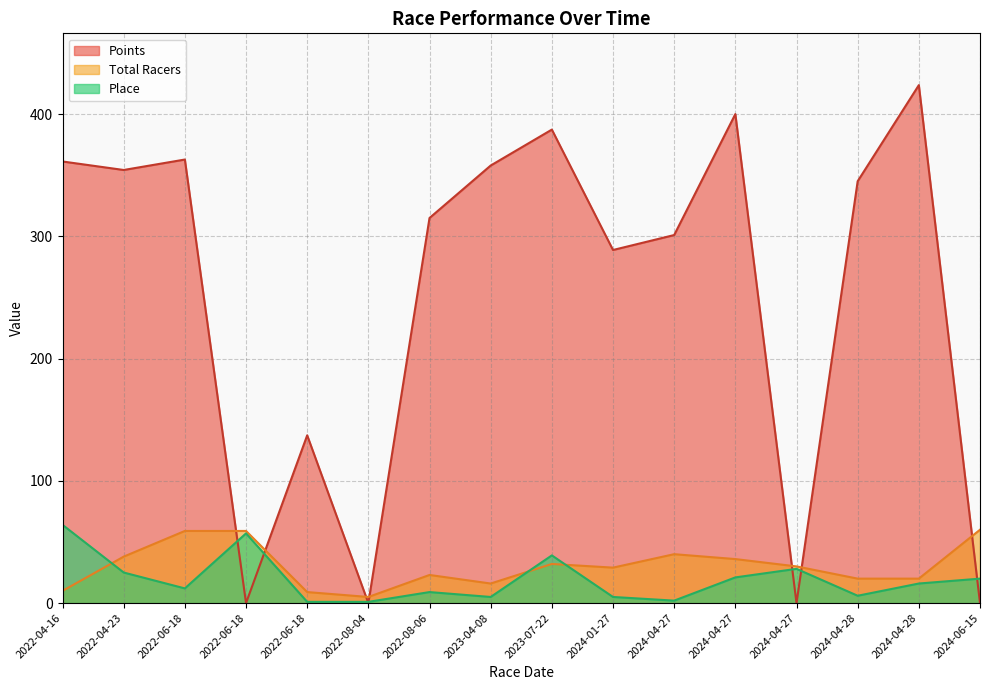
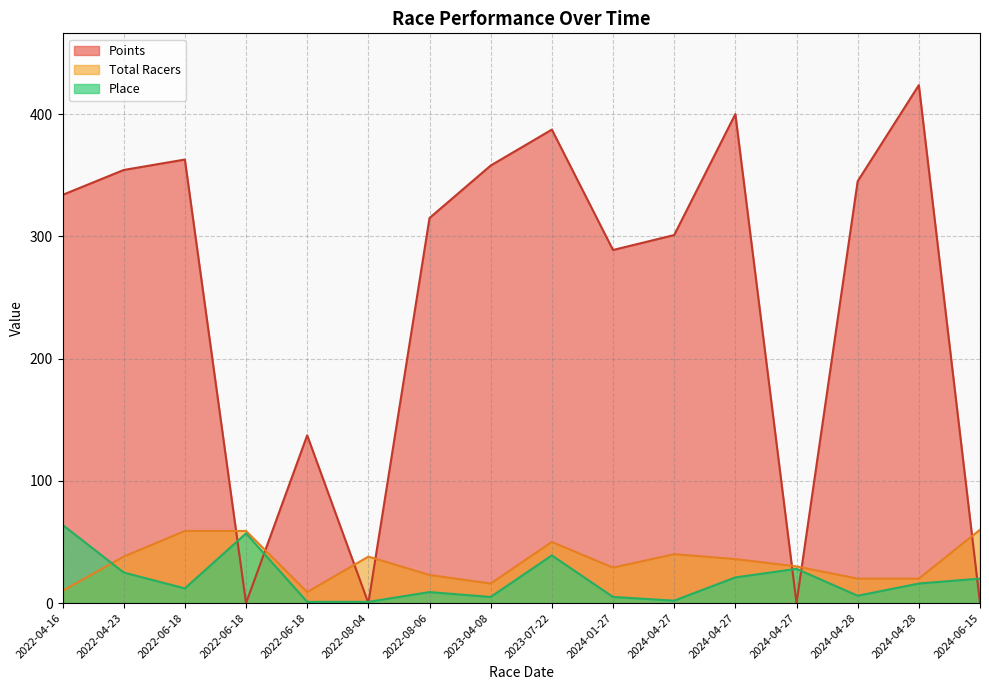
  {
    "Points": {
-     "2022-04-16": 361,
+     "2022-04-16": 334,
      "2022-04-23": 354,
      "2022-08-06": 315,
      "2023-04-08": 358,
      "2023-07-22": 387,
      "2024-01-27": 289,
      "2024-06-15": 0
    },
    "Total Racers": {
      "2022-04-16": 10,
      "2022-04-23": 38,
-     "2022-08-04": 5,
+     "2022-08-04": 38,
      "2022-08-06": 23,
      "2023-04-08": 16,
-     "2023-07-22": 32,
+     "2023-07-22": 50,
      "2024-01-27": 29,
      "2024-06-15": 60
    },
    "Place": {
      "2022-04-16": 64,
      "2022-04-23": 25,
      "2022-08-06": 9,
      "2023-04-08": 5,
      "2023-07-22": 39,
      "2024-01-27": 5,
      "2024-06-15": 20
    }
  }
